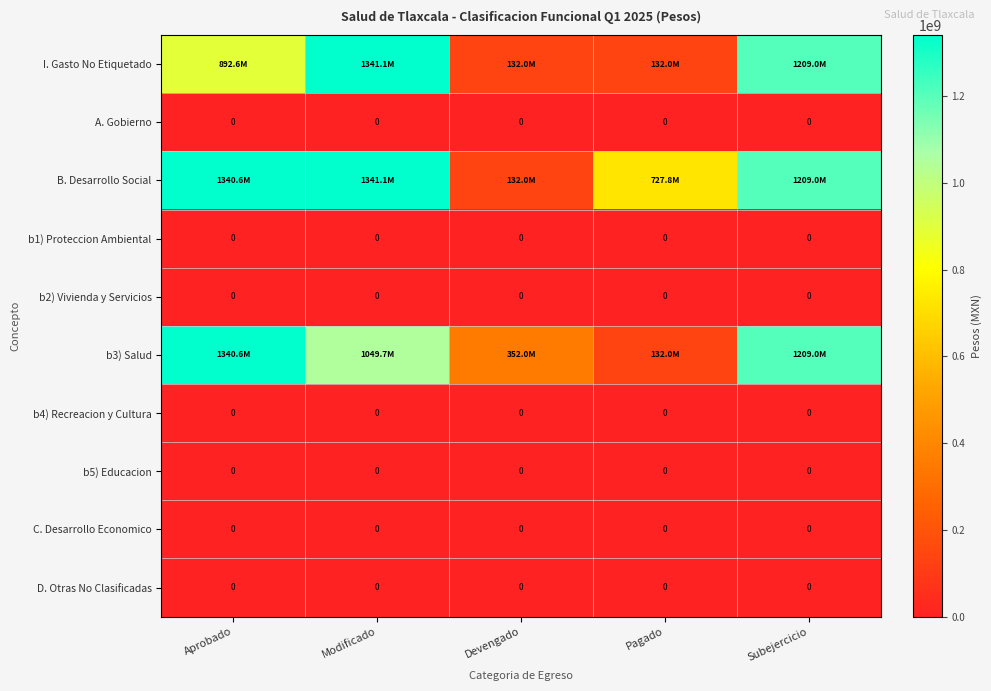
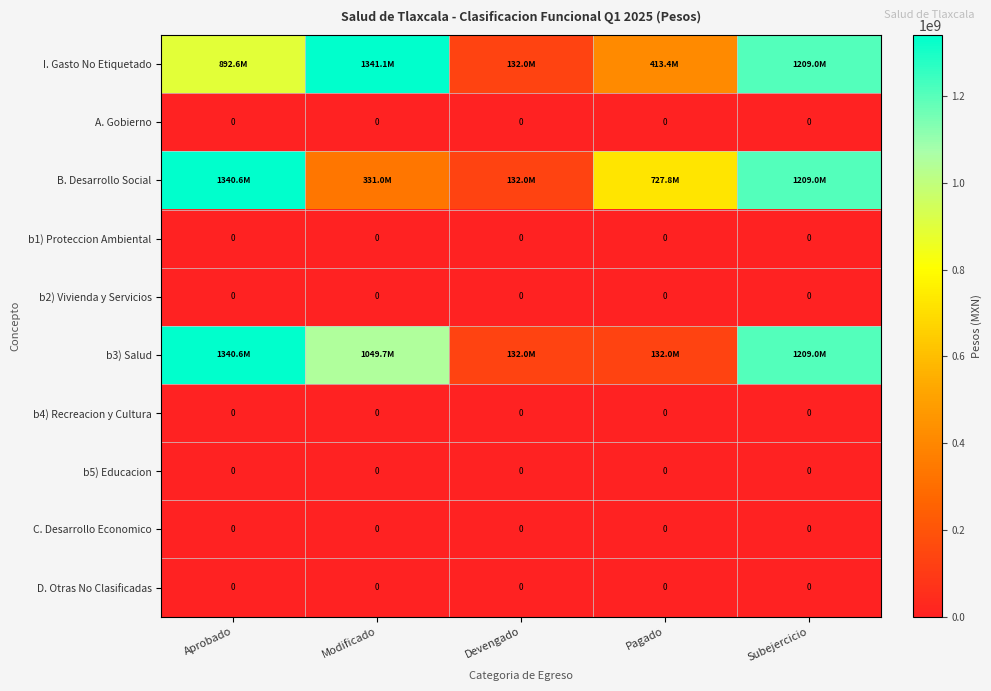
  {
    "I. Gasto No Etiquetado": {
      "Aprobado": "892.6M",
      "Modificado": "1341.1M",
      "Devengado": "132.0M",
-     "Pagado": "132.0M",
+     "Pagado": "413.4M",
      "Subejercicio": "1209.0M"
    },
    "A. Gobierno": {
      "Aprobado": "0",
      "Modificado": "0",
      "Devengado": "0",
      "Pagado": "0",
      "Subejercicio": "0"
    },
    "B. Desarrollo Social": {
      "Aprobado": "1340.6M",
-     "Modificado": "1341.1M",
+     "Modificado": "331.0M",
      "Devengado": "132.0M",
      "Pagado": "727.8M",
      "Subejercicio": "1209.0M"
    },
    "b1) Proteccion Ambiental": {
      "Aprobado": "0",
      "Modificado": "0",
      "Devengado": "0",
      "Pagado": "0",
      "Subejercicio": "0"
    },
    "b2) Vivienda y Servicios": {
      "Aprobado": "0",
      "Modificado": "0",
      "Devengado": "0",
      "Pagado": "0",
      "Subejercicio": "0"
    },
    "b3) Salud": {
      "Aprobado": "1340.6M",
      "Modificado": "1049.7M",
-     "Devengado": "352.0M",
+     "Devengado": "132.0M",
      "Pagado": "132.0M",
      "Subejercicio": "1209.0M"
    },
    "b4) Recreacion y Cultura": {
      "Aprobado": "0",
      "Modificado": "0",
      "Devengado": "0",
      "Pagado": "0",
      "Subejercicio": "0"
    },
    "b5) Educacion": {
      "Aprobado": "0",
      "Modificado": "0",
      "Devengado": "0",
      "Pagado": "0",
      "Subejercicio": "0"
    },
    "C. Desarrollo Economico": {
      "Aprobado": "0",
      "Modificado": "0",
      "Devengado": "0",
      "Pagado": "0",
      "Subejercicio": "0"
    },
    "D. Otras No Clasificadas": {
      "Aprobado": "0",
      "Modificado": "0",
      "Devengado": "0",
      "Pagado": "0",
      "Subejercicio": "0"
    }
  }
